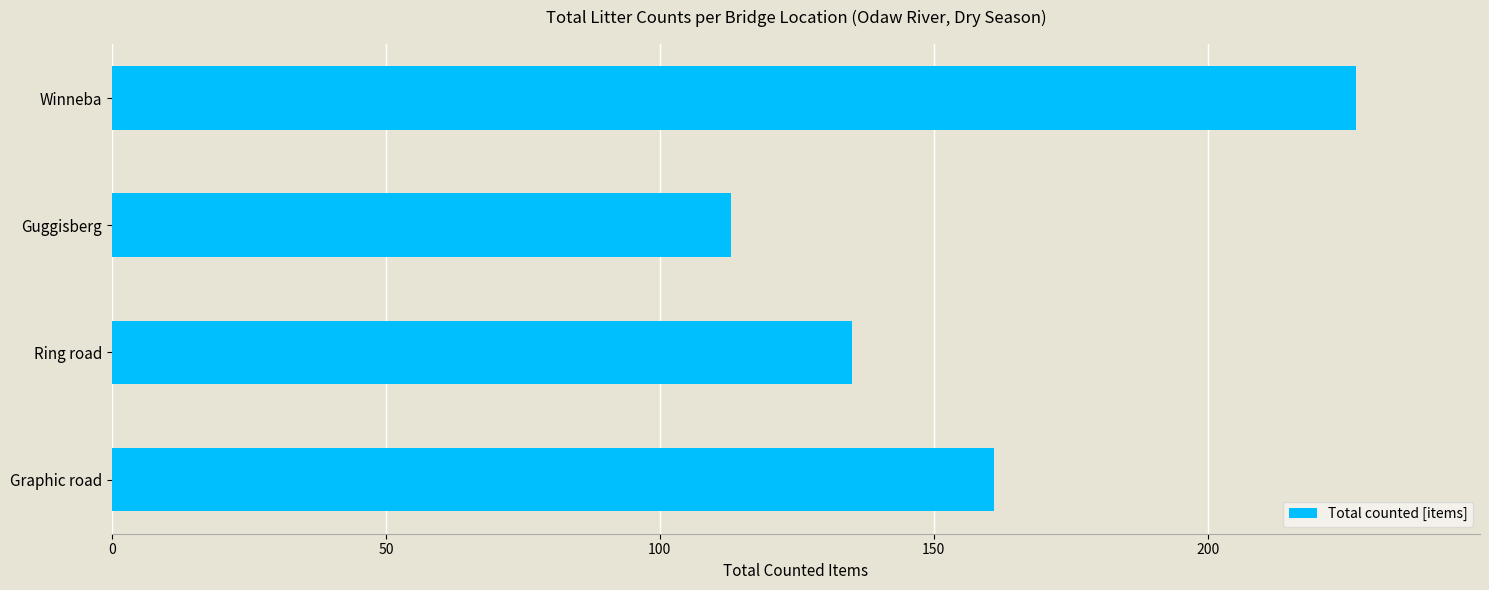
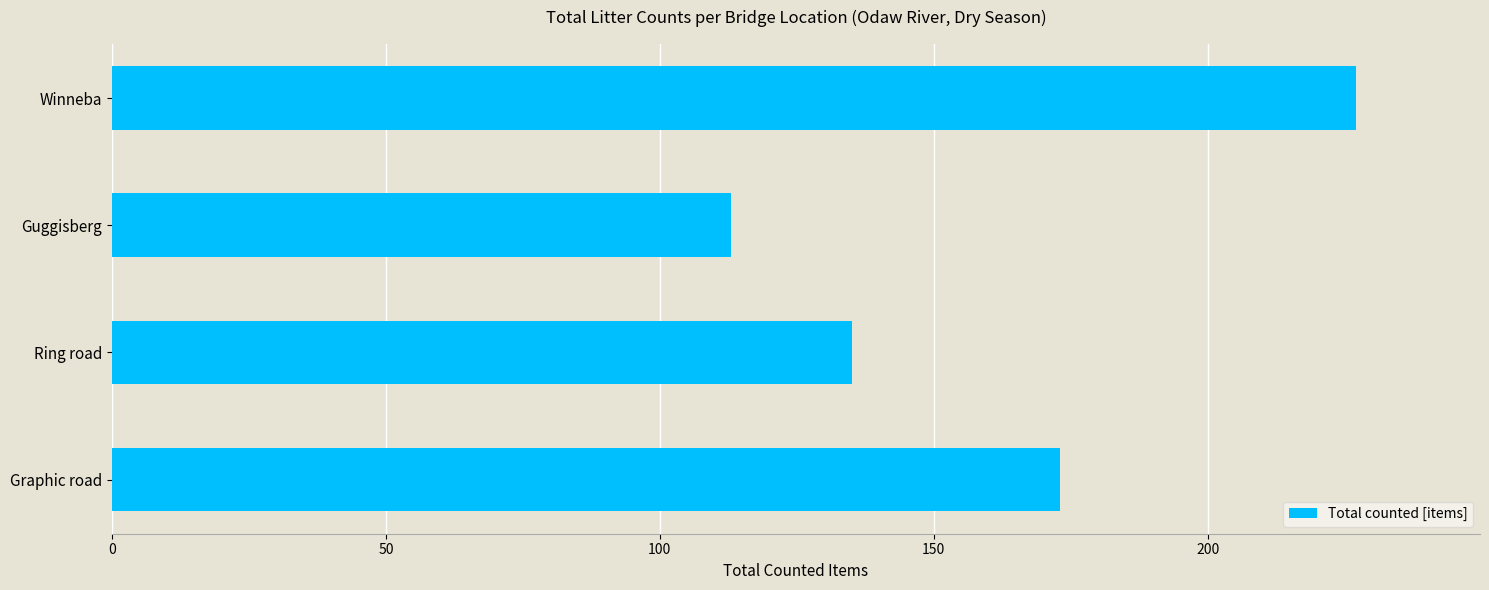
  {
    "Winneba": 227,
    "Guggisberg": 113,
    "Ring road": 135,
-   "Graphic road": 161
+   "Graphic road": 173
  }
